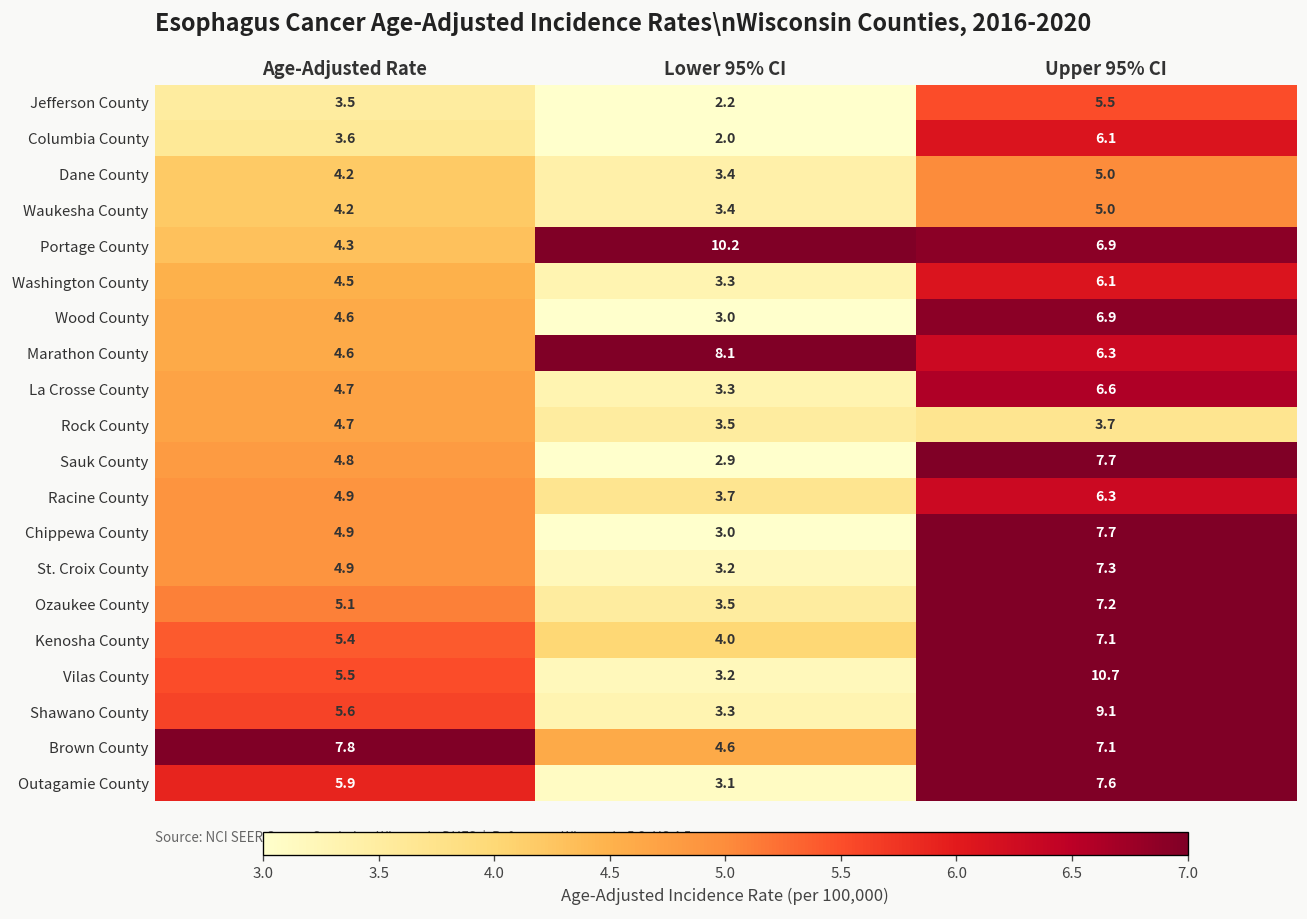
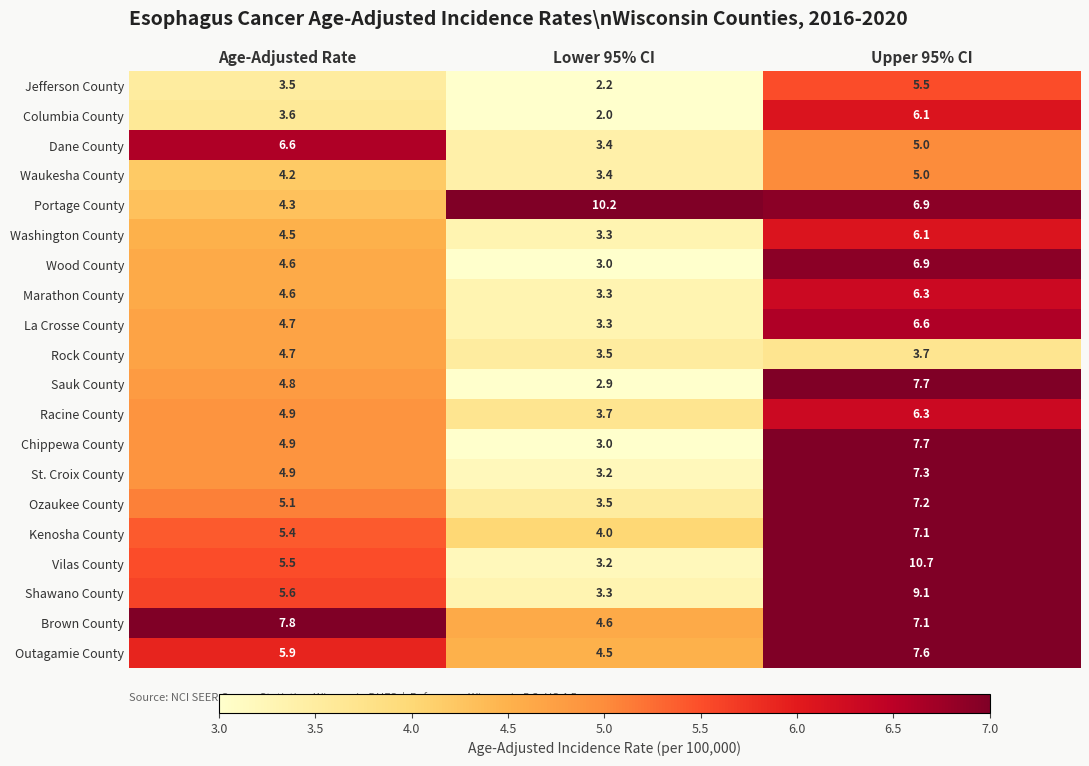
  {
    "Jefferson County": {
      "Age-Adjusted Rate": 3.5,
      "Lower 95% CI": 2.2,
      "Upper 95% CI": 5.5
    },
    "Columbia County": {
      "Age-Adjusted Rate": 3.6,
      "Lower 95% CI": 2.0,
      "Upper 95% CI": 6.1
    },
    "Dane County": {
-     "Age-Adjusted Rate": 4.2,
+     "Age-Adjusted Rate": 6.6,
      "Lower 95% CI": 3.4,
      "Upper 95% CI": 5.0
    },
    "Waukesha County": {
      "Age-Adjusted Rate": 4.2,
      "Lower 95% CI": 3.4,
      "Upper 95% CI": 5.0
    },
    "Portage County": {
      "Age-Adjusted Rate": 4.3,
      "Lower 95% CI": 10.2,
      "Upper 95% CI": 6.9
    },
    "Washington County": {
      "Age-Adjusted Rate": 4.5,
      "Lower 95% CI": 3.3,
      "Upper 95% CI": 6.1
    },
    "Wood County": {
      "Age-Adjusted Rate": 4.6,
      "Lower 95% CI": 3.0,
      "Upper 95% CI": 6.9
    },
    "Marathon County": {
      "Age-Adjusted Rate": 4.6,
-     "Lower 95% CI": 8.1,
+     "Lower 95% CI": 3.3,
      "Upper 95% CI": 6.3
    },
    "La Crosse County": {
      "Age-Adjusted Rate": 4.7,
      "Lower 95% CI": 3.3,
      "Upper 95% CI": 6.6
    },
    "Rock County": {
      "Age-Adjusted Rate": 4.7,
      "Lower 95% CI": 3.5,
      "Upper 95% CI": 3.7
    },
    "Sauk County": {
      "Age-Adjusted Rate": 4.8,
      "Lower 95% CI": 2.9,
      "Upper 95% CI": 7.7
    },
    "Racine County": {
      "Age-Adjusted Rate": 4.9,
      "Lower 95% CI": 3.7,
      "Upper 95% CI": 6.3
    },
    "Chippewa County": {
      "Age-Adjusted Rate": 4.9,
      "Lower 95% CI": 3.0,
      "Upper 95% CI": 7.7
    },
    "St. Croix County": {
      "Age-Adjusted Rate": 4.9,
      "Lower 95% CI": 3.2,
      "Upper 95% CI": 7.3
    },
    "Ozaukee County": {
      "Age-Adjusted Rate": 5.1,
      "Lower 95% CI": 3.5,
      "Upper 95% CI": 7.2
    },
    "Kenosha County": {
      "Age-Adjusted Rate": 5.4,
      "Lower 95% CI": 4.0,
      "Upper 95% CI": 7.1
    },
    "Vilas County": {
      "Age-Adjusted Rate": 5.5,
      "Lower 95% CI": 3.2,
      "Upper 95% CI": 10.7
    },
    "Shawano County": {
      "Age-Adjusted Rate": 5.6,
      "Lower 95% CI": 3.3,
      "Upper 95% CI": 9.1
    },
    "Brown County": {
      "Age-Adjusted Rate": 7.8,
      "Lower 95% CI": 4.6,
      "Upper 95% CI": 7.1
    },
    "Outagamie County": {
      "Age-Adjusted Rate": 5.9,
-     "Lower 95% CI": 3.1,
+     "Lower 95% CI": 4.5,
      "Upper 95% CI": 7.6
    }
  }
